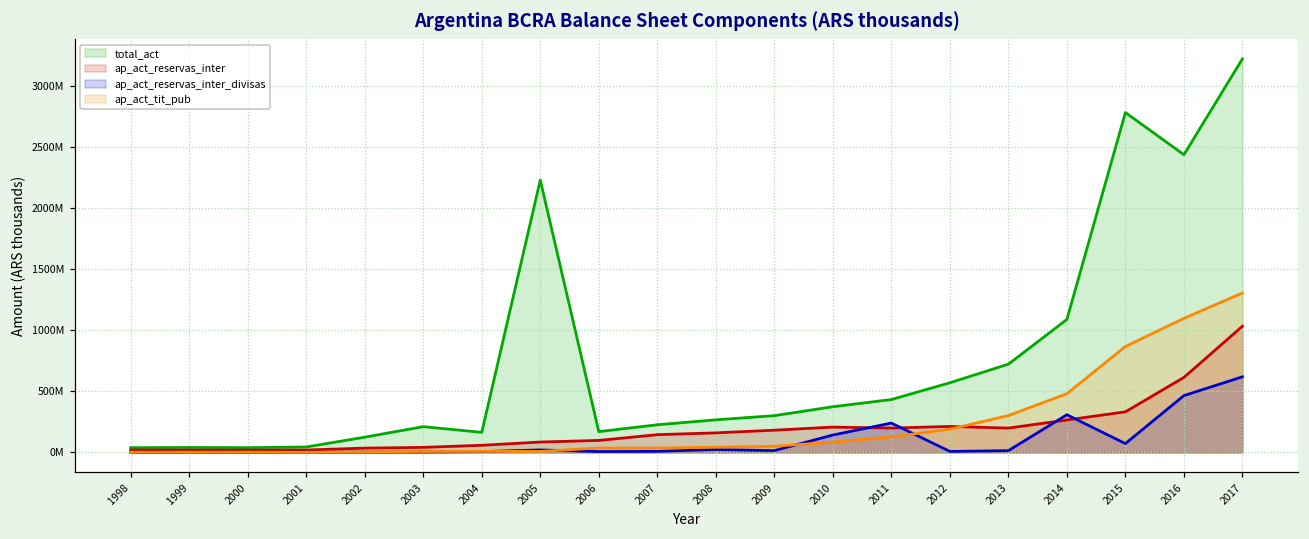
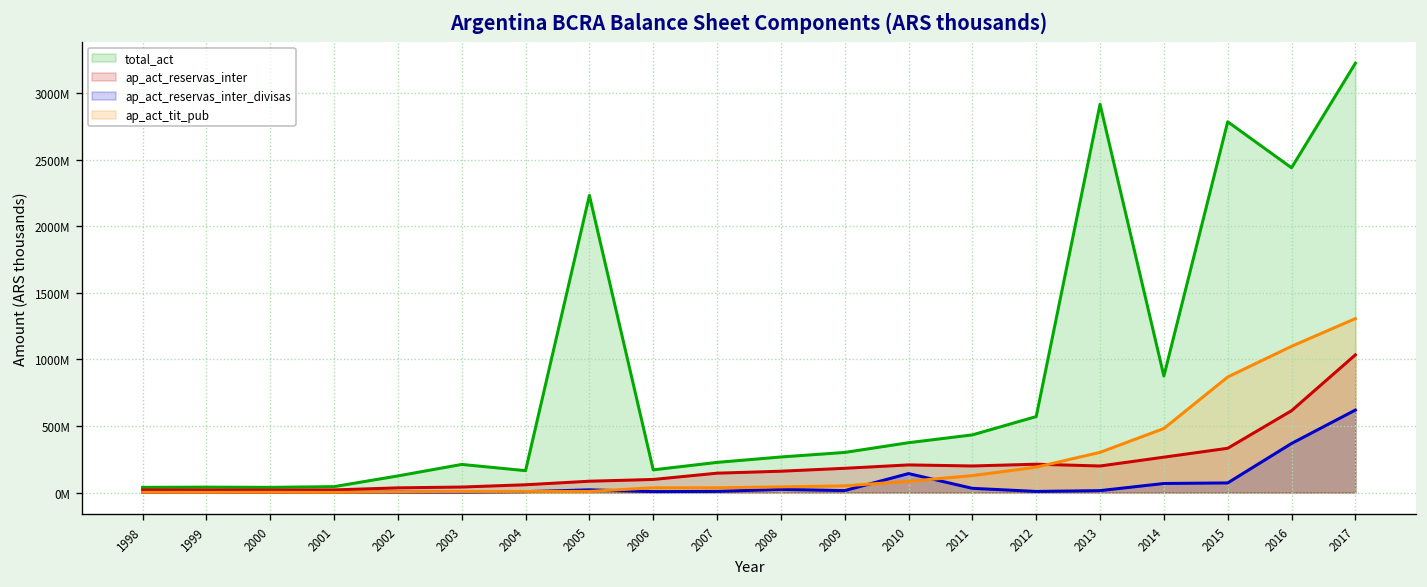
  {
    "total_act": {
      "2001": 40000000,
      "2002": 120000000,
      "2003": 210000000,
      "2004": 160000000,
      "2005": 2230000000,
      "2006": 170000000,
      "2007": 230000000,
      "2008": 270000000,
      "2009": 300000000,
      "2010": 370000000,
      "2011": 430000000,
      "2012": 570000000,
-     "2013": 720000000,
-     "2014": 1090000000,
+     "2013": 2920000000,
+     "2014": 870000000,
      "2015": 2780000000,
      "2016": 2440000000,
      "2017": 3220000000
    },
    "ap_act_reservas_inter_divisas": {
      "2006": 10000000,
      "2007": 10000000,
      "2009": 10000000,
      "2010": 140000000,
-     "2011": 240000000,
+     "2011": 30000000,
      "2012": 10000000,
      "2013": 10000000,
-     "2014": 310000000,
+     "2014": 70000000,
      "2015": 70000000,
-     "2016": 470000000,
+     "2016": 370000000,
      "2017": 620000000
    }
  }
